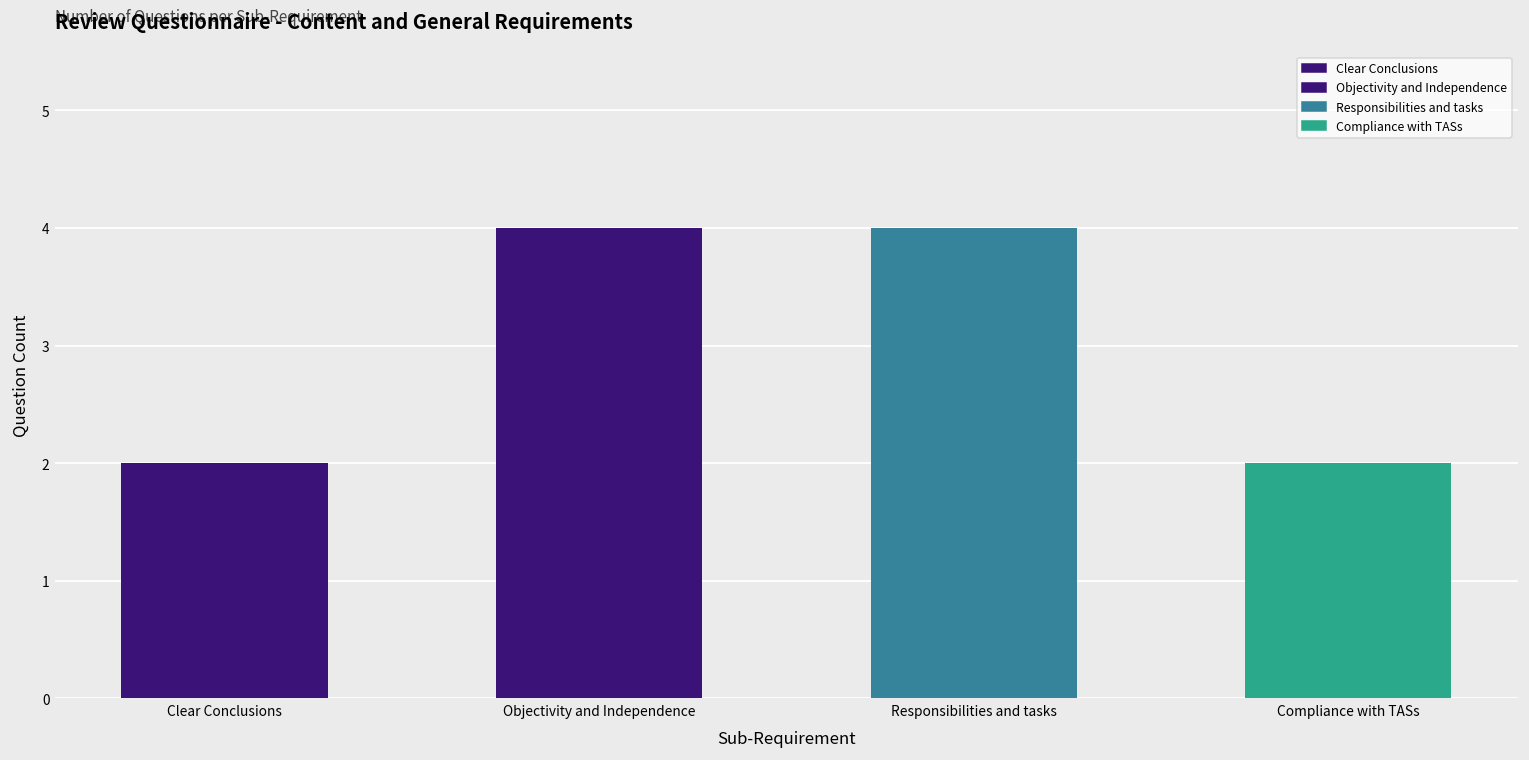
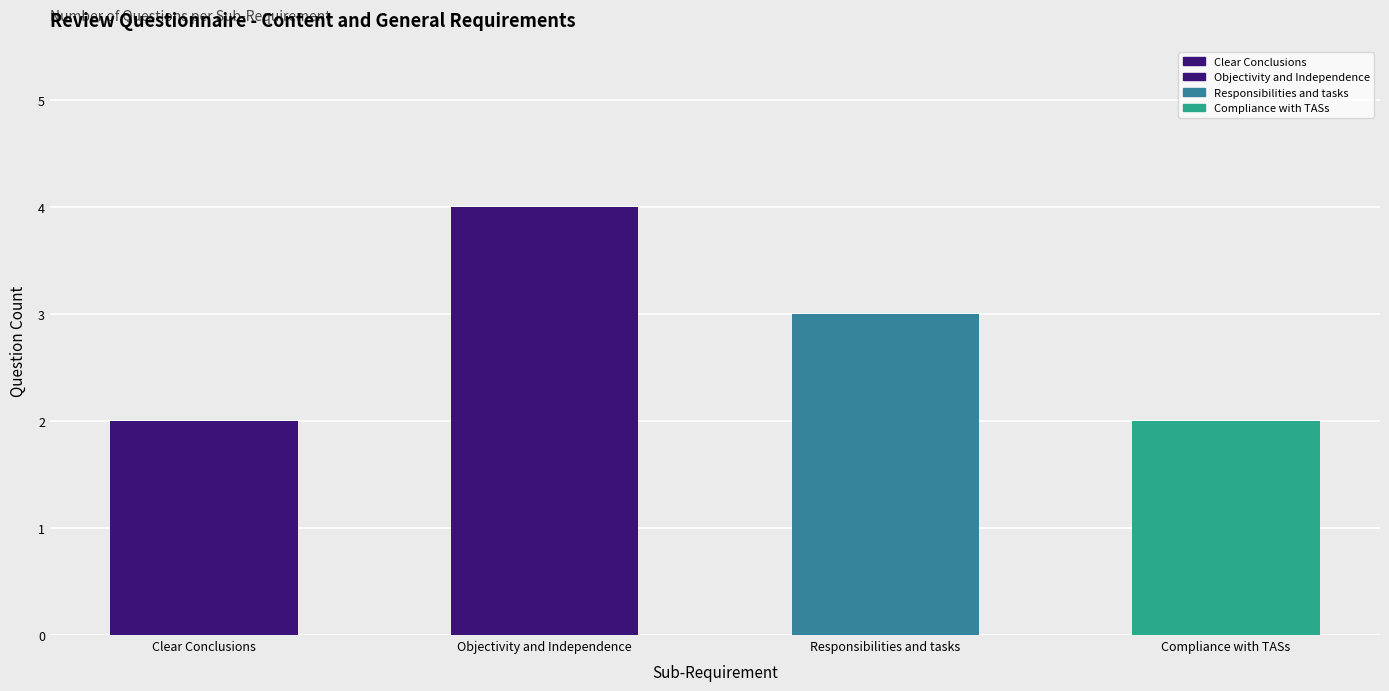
  {
    "Clear Conclusions": 2,
    "Objectivity and Independence": 4,
-   "Responsibilities and tasks": 4,
+   "Responsibilities and tasks": 3,
    "Compliance with TASs": 2
  }
